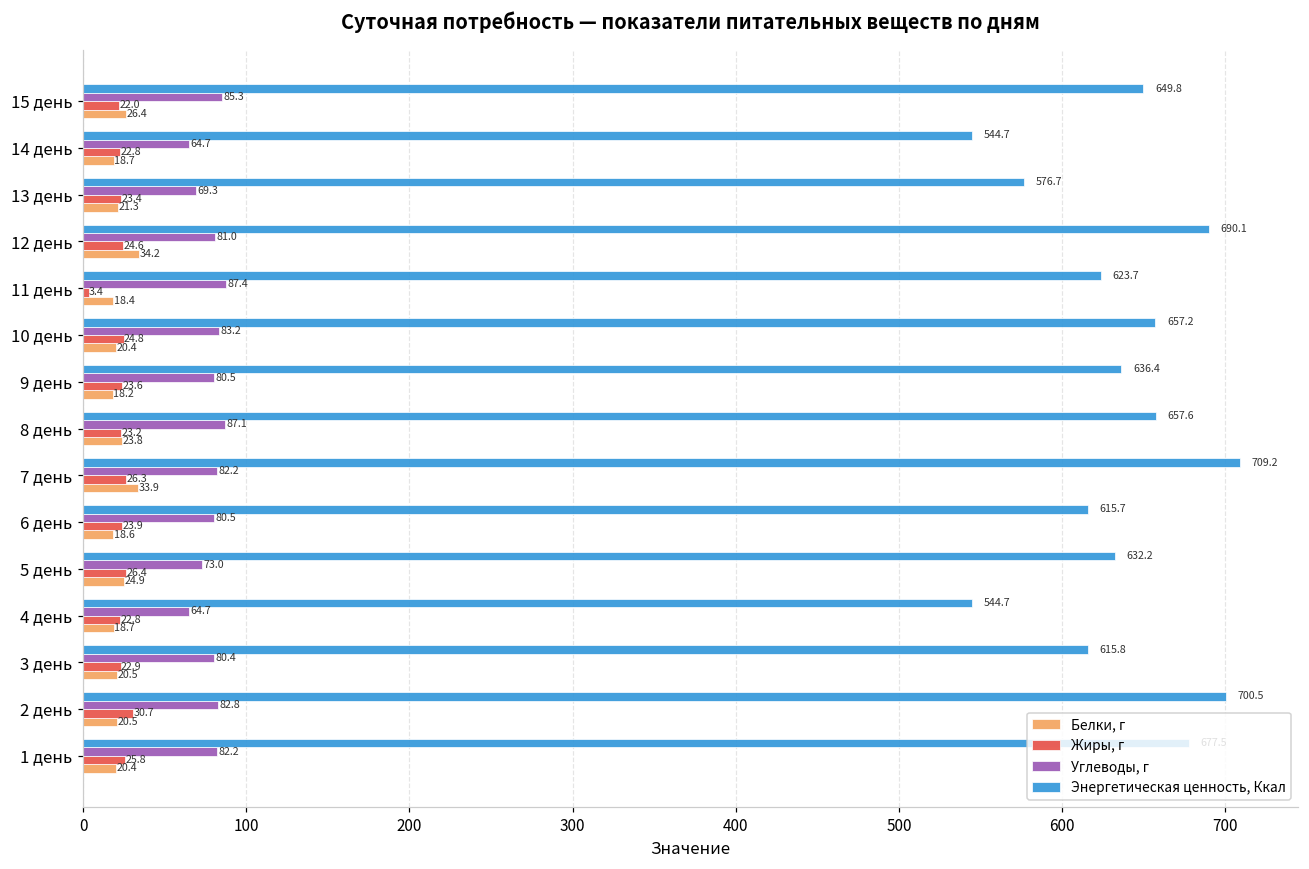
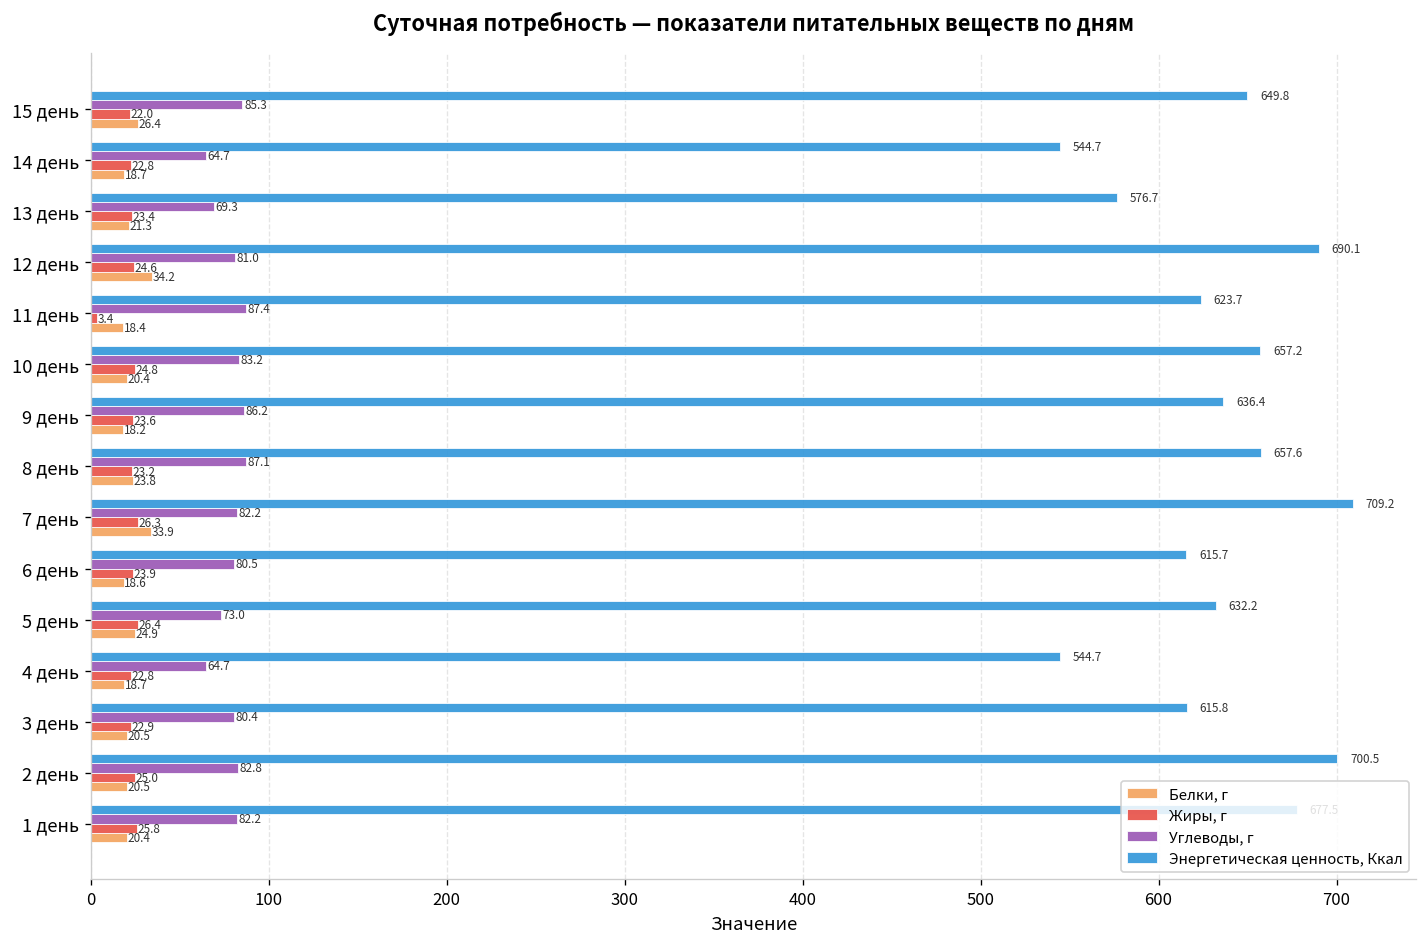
  {
    "Белки, г": {
      "15 день": 26.4,
      "12 день": 34.2,
      "11 день": 18.4,
      "9 день": 18.2,
      "7 день": 33.9,
      "6 день": 18.6,
      "2 день": 20.5,
      "1 день": 20.4
    },
    "Жиры, г": {
      "12 день": 24.6,
      "11 день": 3.4,
      "9 день": 23.6,
      "7 день": 26.3,
      "6 день": 23.9,
-     "2 день": 30.7,
+     "2 день": 25.0,
      "1 день": 25.8
    },
    "Углеводы, г": {
      "15 день": 85.3,
      "14 день": 64.7,
      "13 день": 69.3,
      "12 день": 81.0,
      "11 день": 87.4,
      "10 день": 83.2,
-     "9 день": 80.5,
+     "9 день": 86.2,
      "8 день": 87.1,
      "7 день": 82.2,
      "6 день": 80.5,
      "5 день": 73.0,
      "4 день": 64.7,
      "3 день": 80.4,
      "2 день": 82.8,
      "1 день": 82.2
    },
    "Энергетическая ценность, Ккал": {
      "15 день": 649.8,
      "14 день": 544.7,
      "13 день": 576.7,
      "12 день": 690.1,
      "11 день": 623.7,
      "10 день": 657.2,
      "9 день": 636.4,
      "8 день": 657.6,
      "7 день": 709.2,
      "6 день": 615.7,
      "5 день": 632.2,
      "4 день": 544.7,
      "3 день": 615.8,
      "2 день": 700.5
    }
  }
